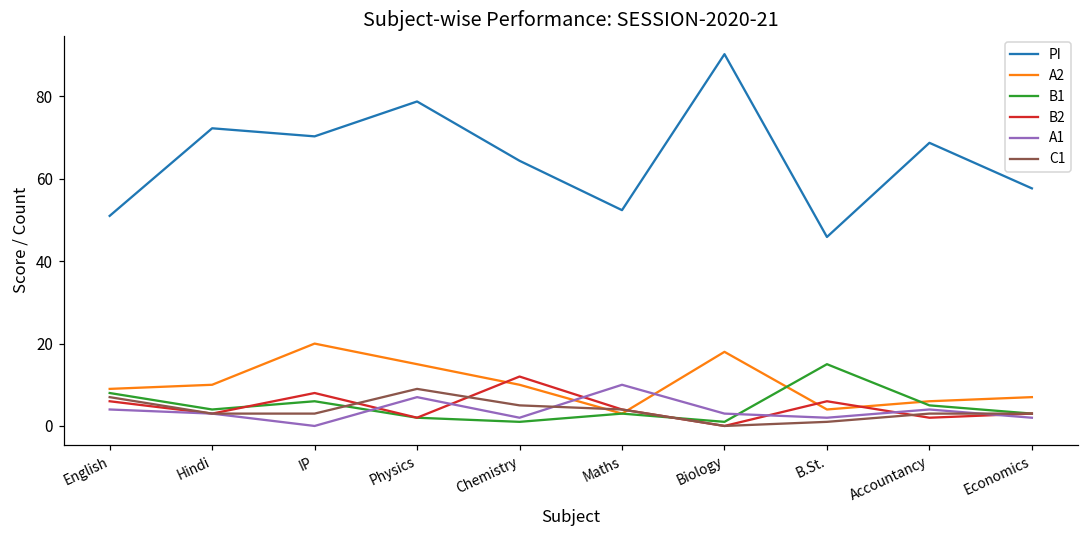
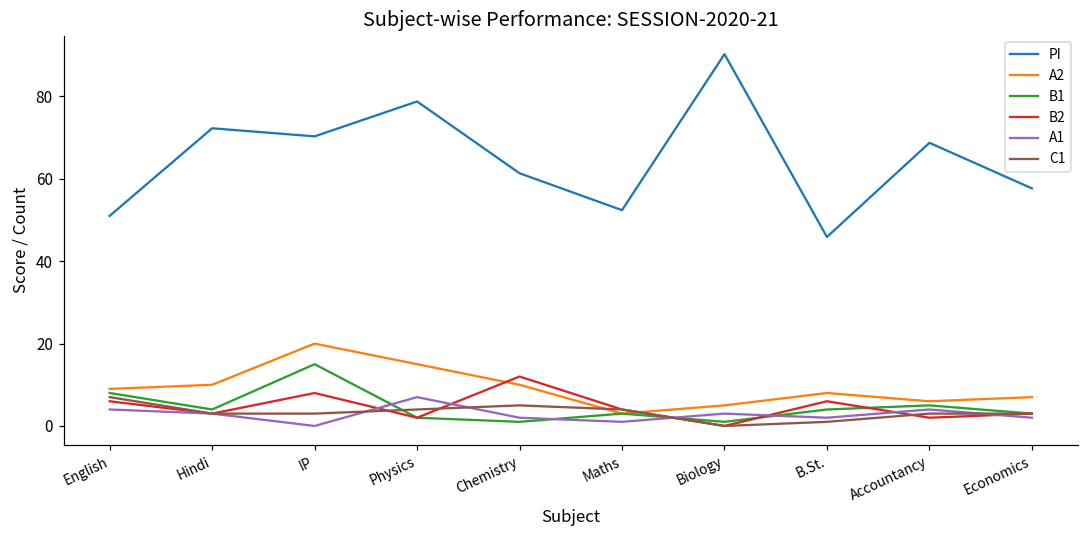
  {
    "PI": {
      "English": 51,
      "Hindi": 72,
      "IP": 70,
      "Physics": 79,
-     "Chemistry": 64,
+     "Chemistry": 61,
      "Maths": 52,
      "Biology": 90,
      "B.St.": 46,
      "Accountancy": 69,
      "Economics": 58
    },
    "A2": {
      "English": 9,
      "Hindi": 10,
      "IP": 20,
      "Physics": 15,
      "Chemistry": 10,
-     "Biology": 18,
-     "B.St.": 4,
+     "Biology": 5,
+     "B.St.": 8,
      "Accountancy": 6,
      "Economics": 7
    },
    "B1": {
      "English": 8,
      "Hindi": 4,
-     "IP": 6,
+     "IP": 15,
      "Chemistry": 1,
      "Biology": 1,
-     "B.St.": 15,
+     "B.St.": 4,
      "Accountancy": 5
    },
    "B2": {
      "English": 6,
      "IP": 8,
      "Chemistry": 12,
      "B.St.": 6,
      "Accountancy": 2
    },
    "A1": {
      "English": 4,
      "IP": 0,
      "Physics": 7,
      "Chemistry": 2,
-     "Maths": 10,
+     "Maths": 1,
      "Biology": 3,
      "B.St.": 2,
      "Accountancy": 4,
      "Economics": 2
    },
    "C1": {
      "English": 7,
      "IP": 3,
-     "Physics": 9,
+     "Physics": 4,
      "Chemistry": 5,
      "B.St.": 1,
      "Accountancy": 3
    }
  }
